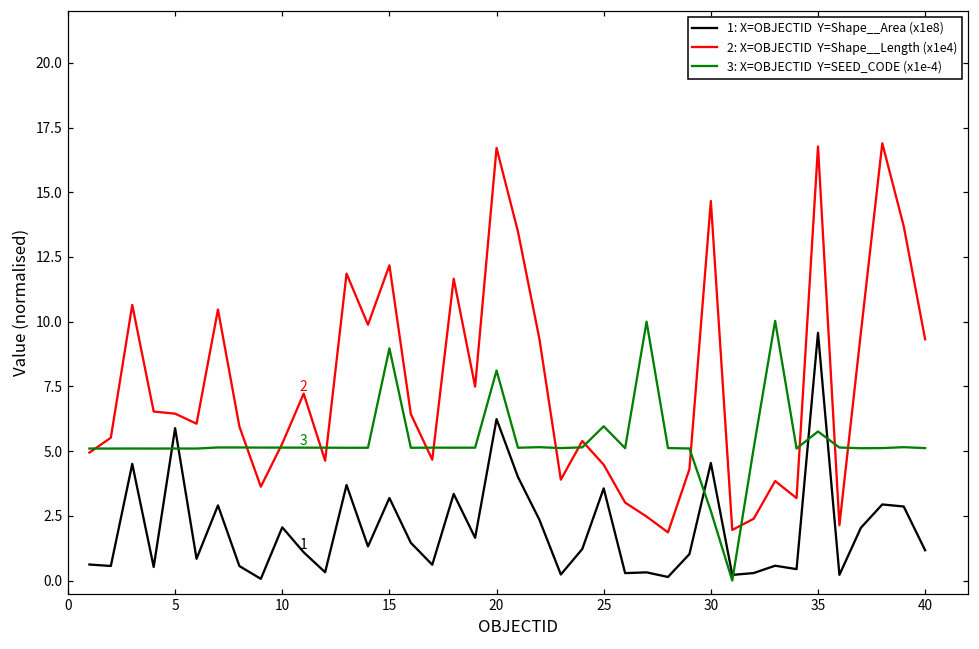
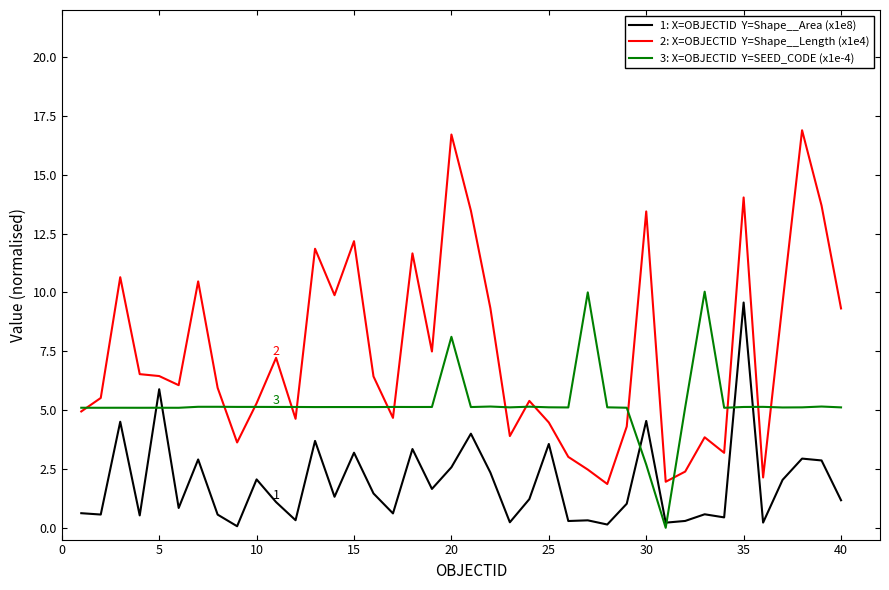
  {
    "1: X=OBJECTID Y=Shape__Area (x1e8)": {
      "5": 5.9,
      "10": 2.1,
      "15": 3.2,
-     "20": 6.2,
+     "20": 2.6,
      "25": 3.6,
      "30": 4.5,
      "35": 9.6,
      "40": 1.2
    },
    "2: X=OBJECTID Y=Shape__Length (x1e4)": {
      "5": 6.4,
      "10": 5.3,
      "15": 12.2,
      "20": 16.7,
      "25": 4.5,
-     "30": 14.7,
-     "35": 16.8,
+     "30": 13.4,
+     "35": 14.0,
      "40": 9.3
    },
    "3: X=OBJECTID Y=SEED_CODE (x1e-4)": {
      "5": 5.1,
      "10": 5.1,
-     "15": 9.0,
+     "15": 5.1,
      "20": 8.1,
-     "25": 6.0,
+     "25": 5.1,
      "30": 2.7,
-     "35": 5.8,
+     "35": 5.1,
      "40": 5.1
    }
  }
